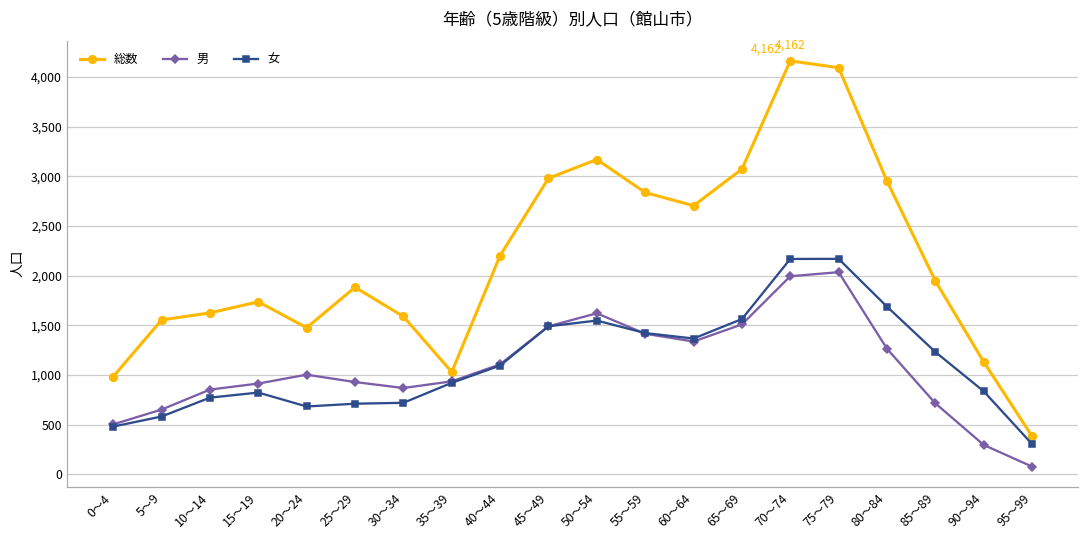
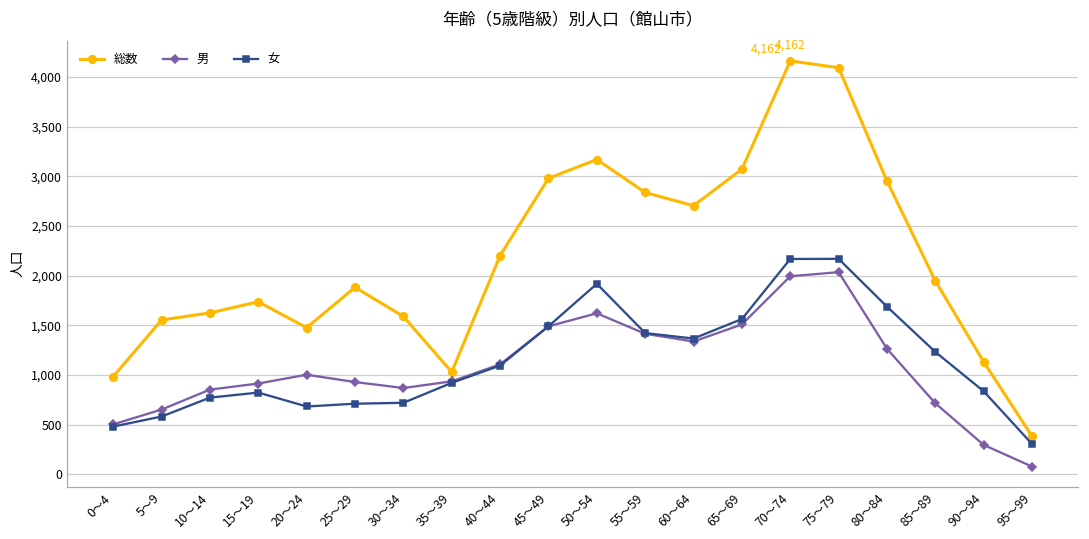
  {
    "総数": {
      "70～74": "4,162"
    },
    "男": {
      "5～9": "700",
      "10～14": "900",
      "15～19": "900",
      "20～24": "1,000",
      "25～29": "900",
      "30～34": "900",
      "50～54": "1,600",
      "60～64": "1,300",
      "65～69": "1,500",
      "70～74": "2,000",
      "75～79": "2,000",
      "80～84": "1,300",
      "85～89": "700",
      "90～94": "300",
      "95～99": "100"
    },
    "女": {
      "5～9": "600",
      "10～14": "800",
      "15～19": "800",
      "20～24": "700",
      "25～29": "700",
      "30～34": "700",
-     "50～54": "1,500",
+     "50～54": "1,900",
      "60～64": "1,400",
      "65～69": "1,600",
      "70～74": "2,200",
      "75～79": "2,200",
      "80～84": "1,700",
      "85～89": "1,200",
      "90～94": "800",
      "95～99": "300"
    }
  }
